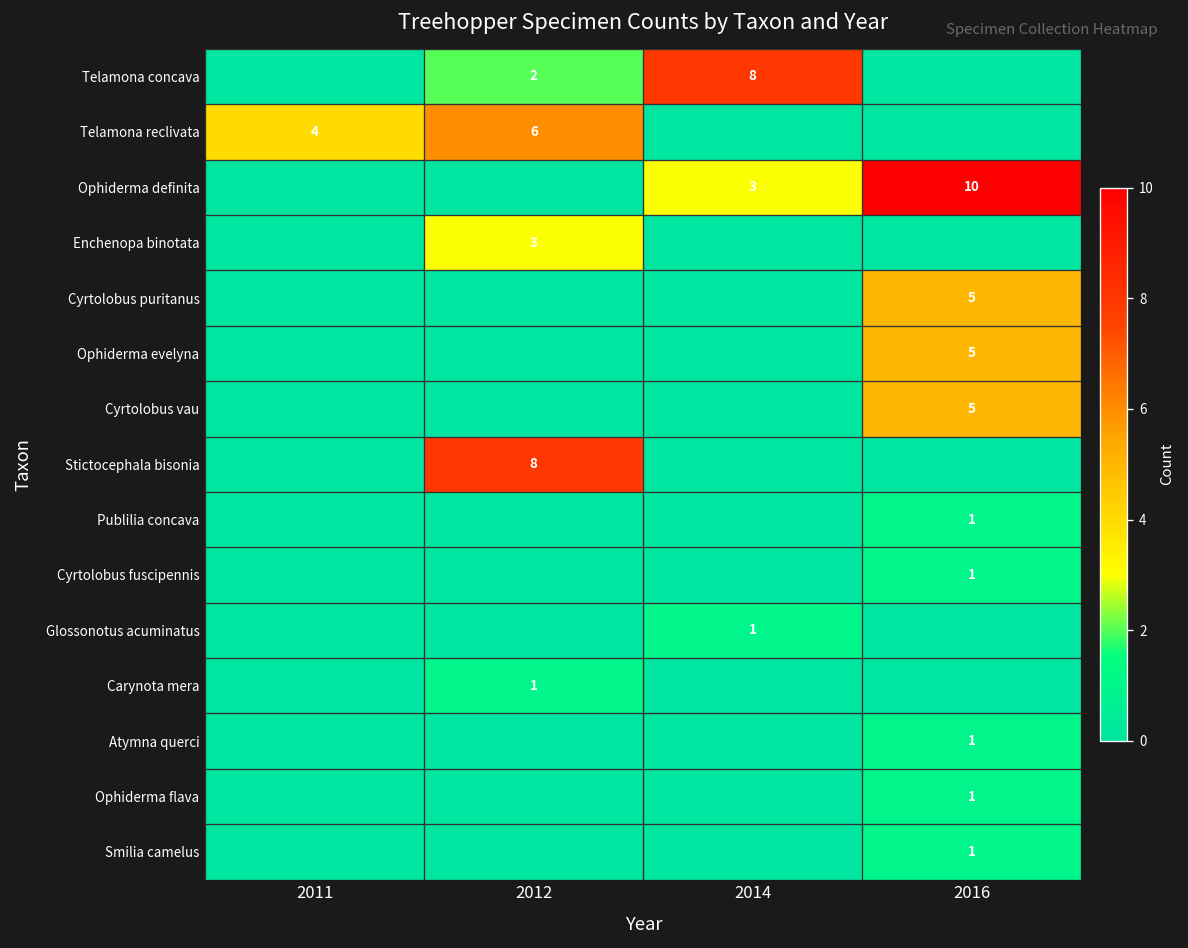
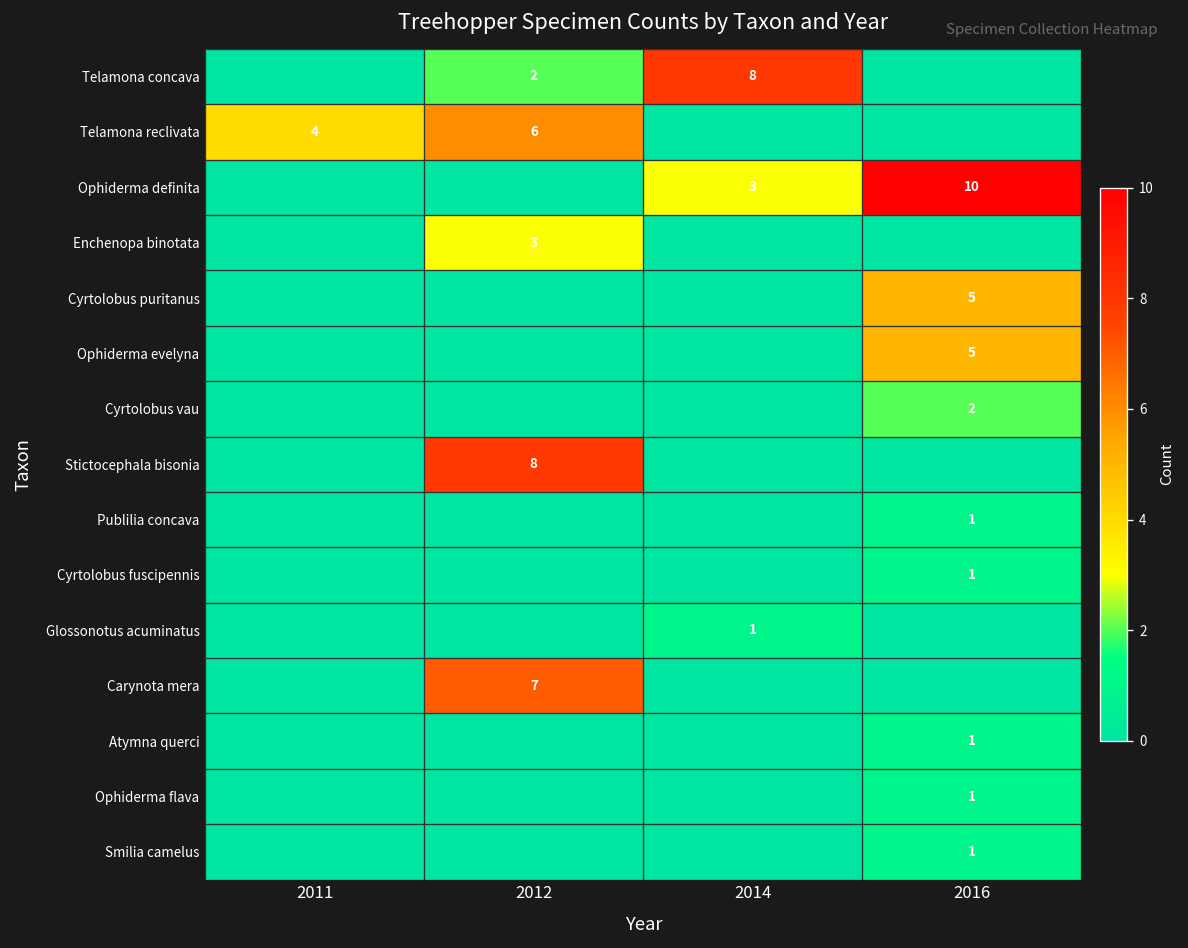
  {
    "Telamona concava": {
      "2012": 2,
      "2014": 8
    },
    "Telamona reclivata": {
      "2011": 4,
      "2012": 6
    },
    "Ophiderma definita": {
      "2014": 3,
      "2016": 10
    },
    "Enchenopa binotata": {
      "2012": 3
    },
    "Cyrtolobus puritanus": {
      "2016": 5
    },
    "Ophiderma evelyna": {
      "2016": 5
    },
    "Cyrtolobus vau": {
-     "2016": 5
+     "2016": 2
    },
    "Stictocephala bisonia": {
      "2012": 8
    },
    "Publilia concava": {
      "2016": 1
    },
    "Cyrtolobus fuscipennis": {
      "2016": 1
    },
    "Glossonotus acuminatus": {
      "2014": 1
    },
    "Carynota mera": {
-     "2012": 1
+     "2012": 7
    },
    "Atymna querci": {
      "2016": 1
    },
    "Ophiderma flava": {
      "2016": 1
    },
    "Smilia camelus": {
      "2016": 1
    }
  }
